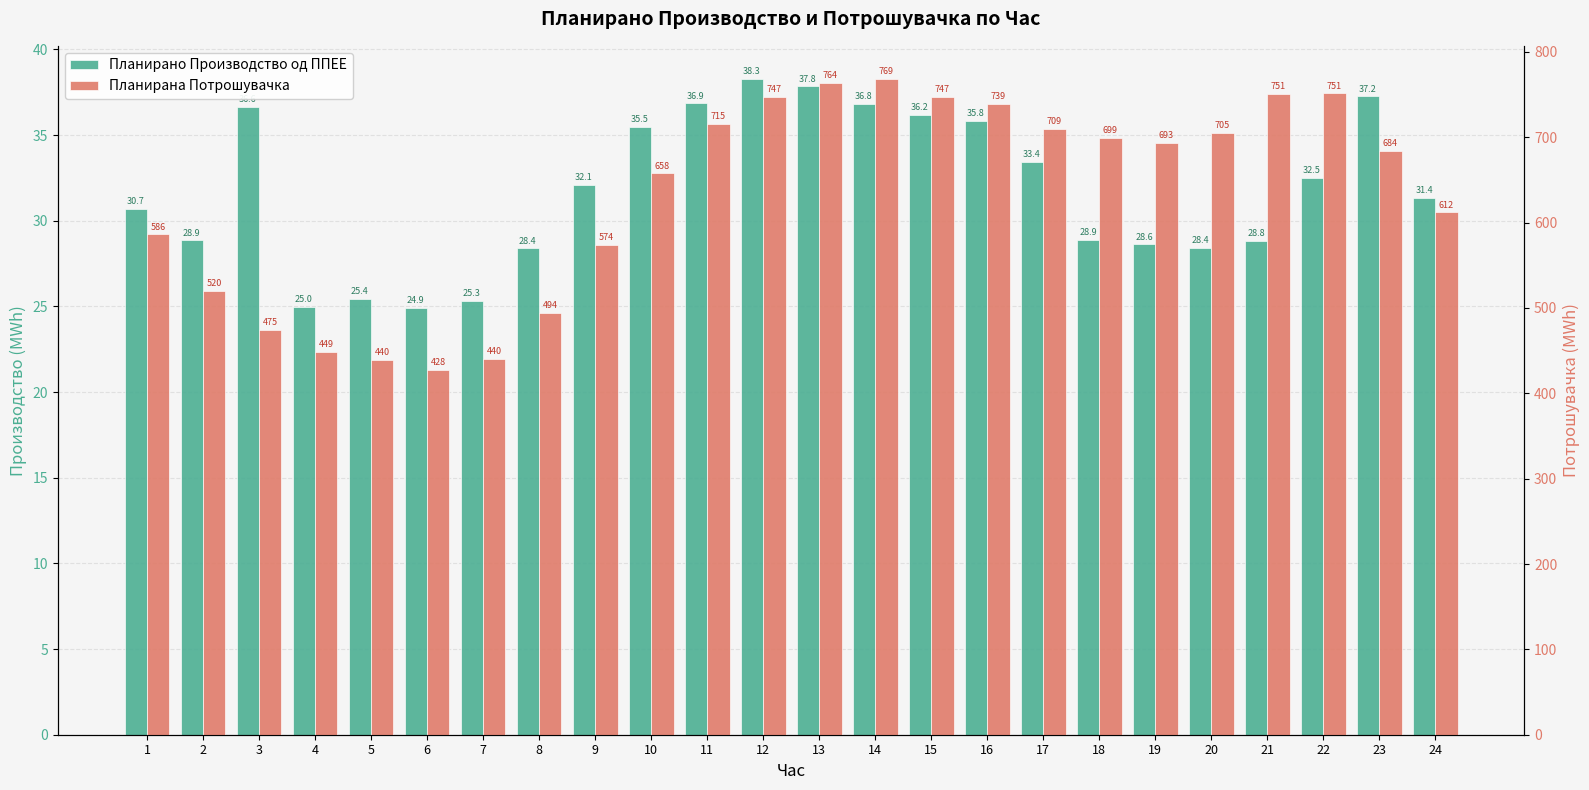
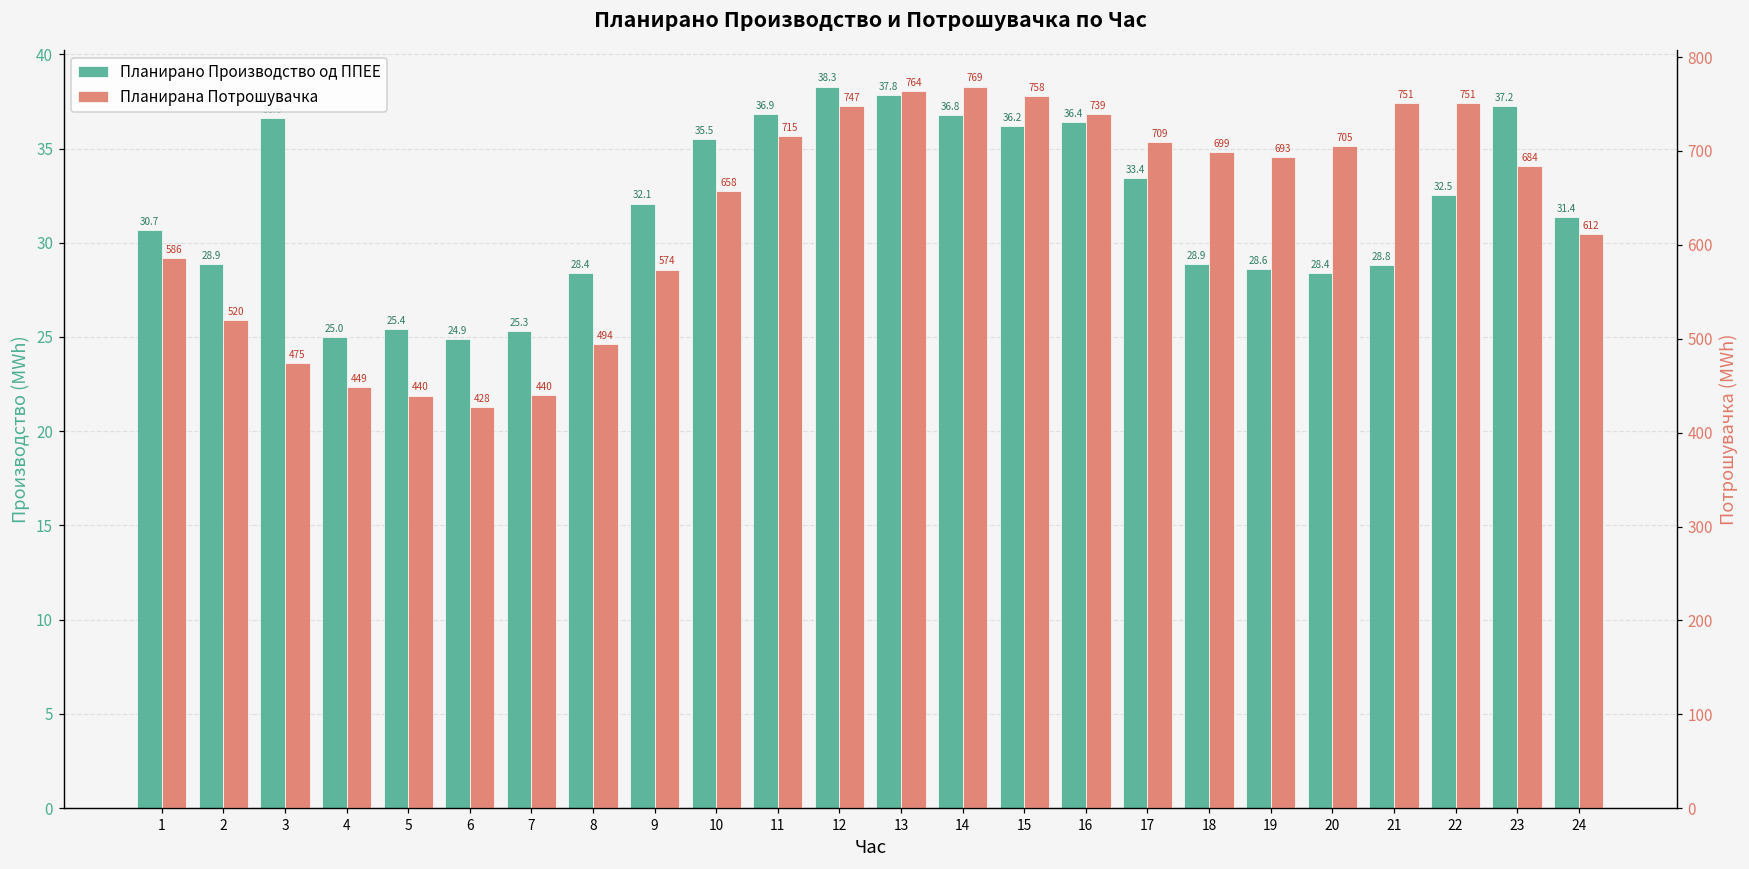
  {
    "Планирано Производство од ППЕЕ": {
      "1": 30.7,
      "2": 28.9,
      "4": 25.0,
      "5": 25.4,
      "6": 24.9,
      "7": 25.3,
      "8": 28.4,
      "9": 32.1,
      "10": 35.5,
      "11": 36.9,
      "12": 38.3,
      "13": 37.8,
      "14": 36.8,
      "15": 36.2,
-     "16": 35.8,
+     "16": 36.4,
      "17": 33.4,
      "18": 28.9,
      "19": 28.6,
      "20": 28.4,
      "21": 28.8,
      "22": 32.5,
      "23": 37.2,
      "24": 31.4
    },
    "Планирана Потрошувачка": {
      "1": 586,
      "2": 520,
      "3": 475,
      "4": 449,
      "5": 440,
      "6": 428,
      "7": 440,
      "8": 494,
      "9": 574,
      "10": 658,
      "11": 715,
      "12": 747,
      "13": 764,
      "14": 769,
-     "15": 747,
+     "15": 758,
      "16": 739,
      "17": 709,
      "18": 699,
      "19": 693,
      "20": 705,
      "21": 751,
      "22": 751,
      "23": 684,
      "24": 612
    }
  }
